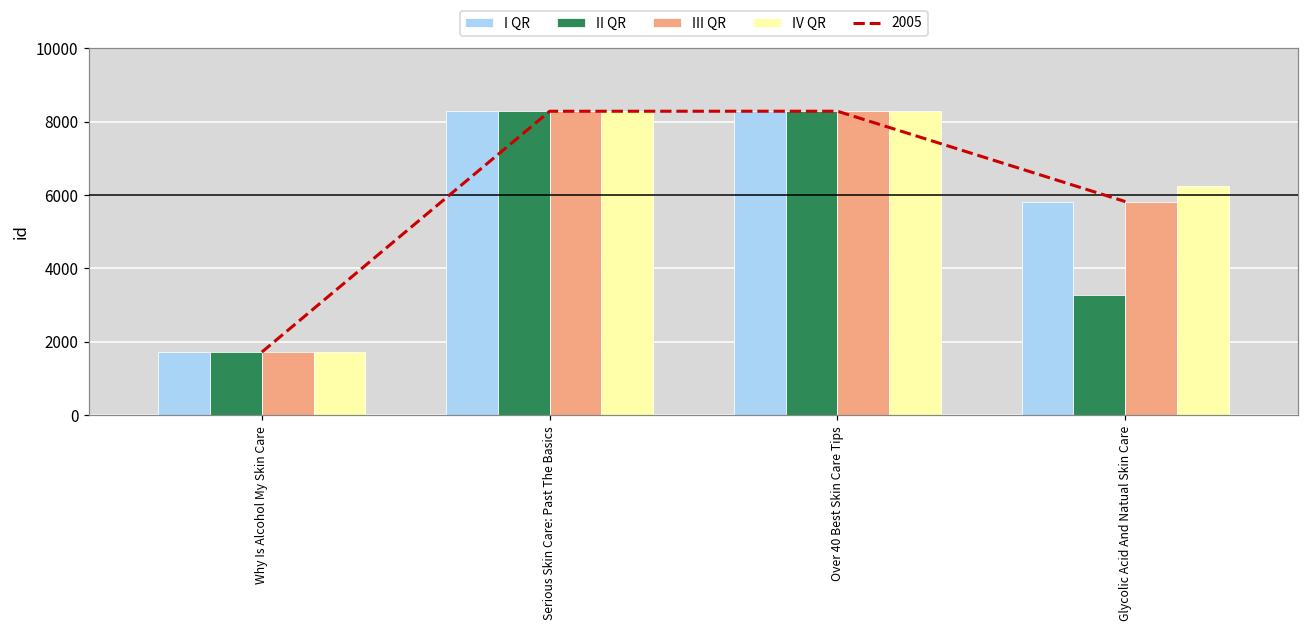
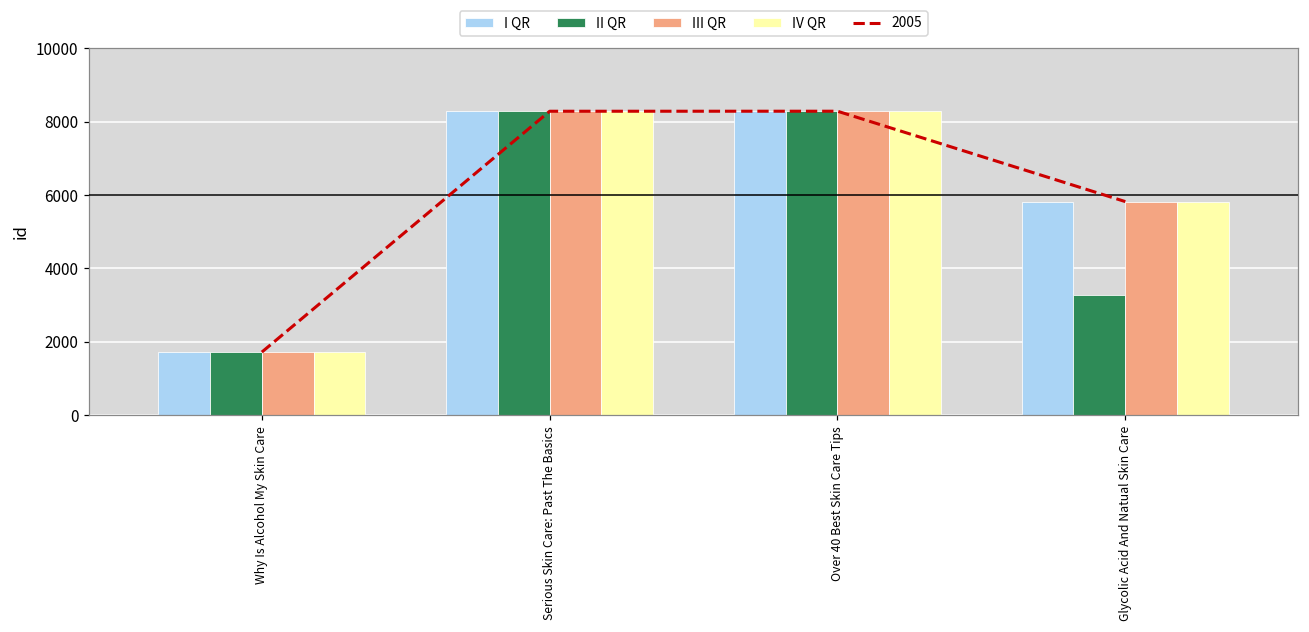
  {
    "I QR": {
      "Why Is Alcohol My Skin Care": 1700,
      "Serious Skin Care: Past The Basics": 8300,
      "Over 40 Best Skin Care Tips": 8300,
      "Glycolic Acid And Natual Skin Care": 5800
    },
    "2005": {
      "Why Is Alcohol My Skin Care": 1700,
      "Serious Skin Care: Past The Basics": 8300,
      "Over 40 Best Skin Care Tips": 8300,
      "Glycolic Acid And Natual Skin Care": 5800
    },
    "II QR": {
      "Why Is Alcohol My Skin Care": 1700,
      "Serious Skin Care: Past The Basics": 8300,
      "Over 40 Best Skin Care Tips": 8300,
      "Glycolic Acid And Natual Skin Care": 3300
    },
    "III QR": {
      "Why Is Alcohol My Skin Care": 1700,
      "Serious Skin Care: Past The Basics": 8300,
      "Over 40 Best Skin Care Tips": 8300,
      "Glycolic Acid And Natual Skin Care": 5800
    },
    "IV QR": {
      "Why Is Alcohol My Skin Care": 1700,
      "Serious Skin Care: Past The Basics": 8300,
      "Over 40 Best Skin Care Tips": 8300,
-     "Glycolic Acid And Natual Skin Care": 6200
+     "Glycolic Acid And Natual Skin Care": 5800
    }
  }
